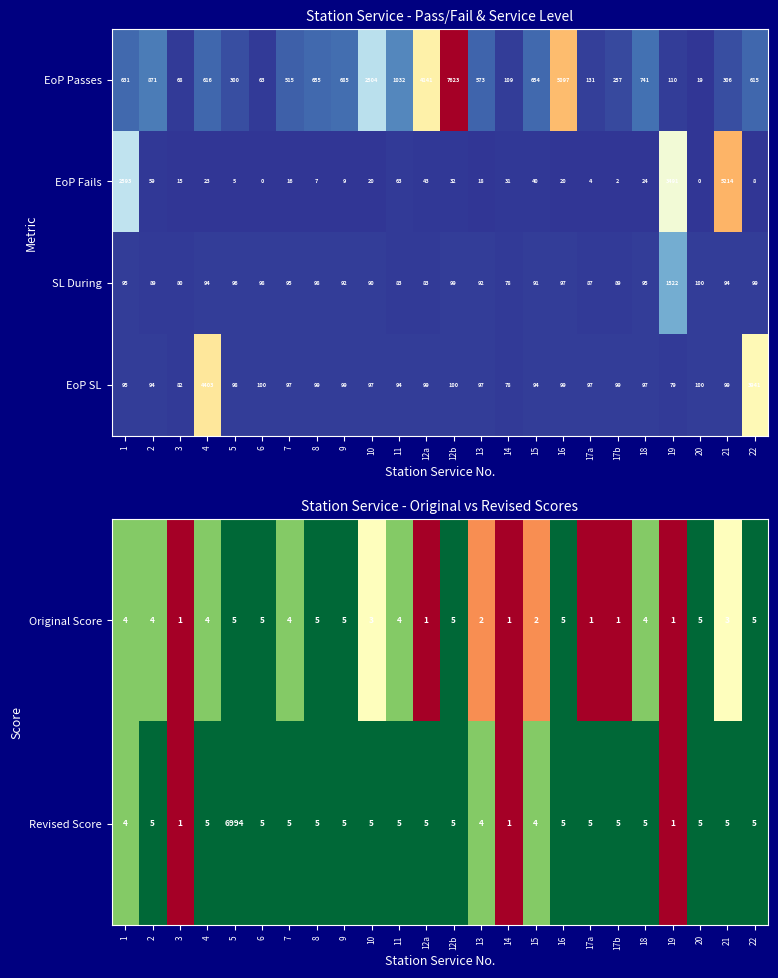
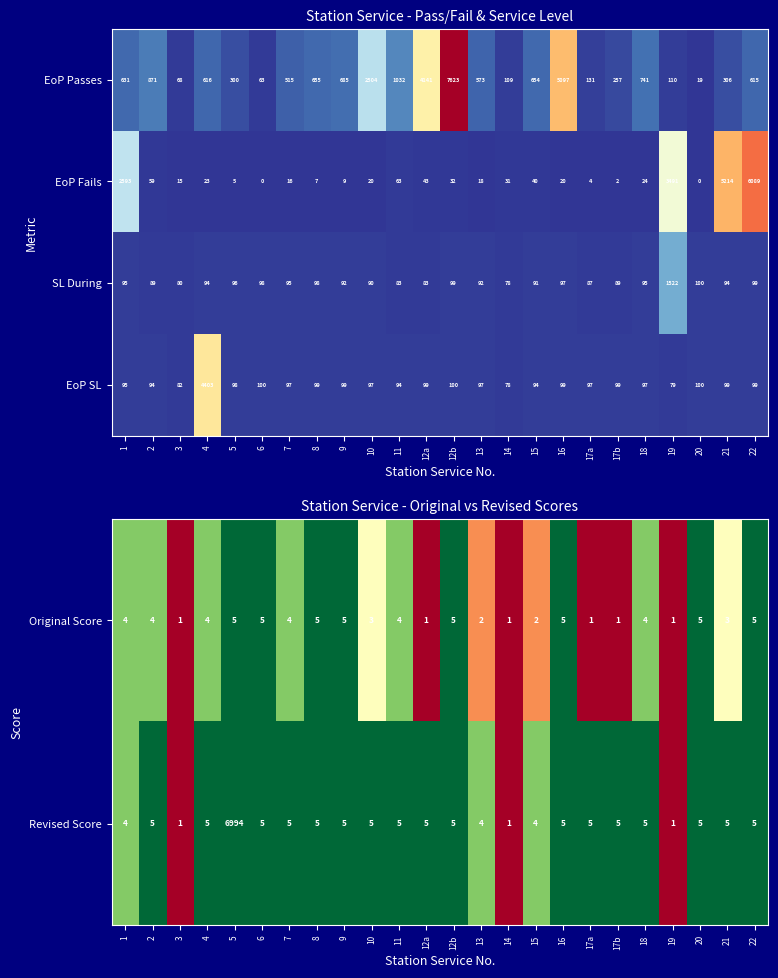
  {
    "Station Service - Pass/Fail & Service Level": {
      "EoP Passes": {
        "1": 631,
        "2": 871,
        "3": 68,
        "4": 616,
        "5": 300,
        "6": 63,
        "7": 515,
        "8": 655,
        "9": 685,
        "10": 2504,
        "11": 1032,
        "12a": 4141,
        "12b": 7623,
        "13": 573,
        "14": 109,
        "15": 654,
        "16": 5097,
        "17a": 131,
        "17b": 257,
        "18": 741,
        "19": 110,
        "20": 19,
        "21": 306,
        "22": 615
      },
      "EoP Fails": {
        "1": 2593,
        "2": 59,
        "3": 15,
        "4": 23,
        "5": 5,
        "6": 0,
        "7": 16,
        "8": 7,
        "9": 9,
        "10": 20,
        "11": 63,
        "12a": 43,
        "12b": 32,
        "13": 18,
        "14": 31,
        "15": 40,
        "16": 20,
        "17a": 4,
        "17b": 2,
        "18": 24,
        "20": 0,
        "21": 5214,
-       "22": 8
+       "22": 6089
      },
      "SL During": {
        "1": 95,
        "2": 89,
        "3": 80,
        "4": 94,
        "5": 96,
        "6": 98,
        "7": 95,
        "8": 98,
        "9": 92,
        "10": 90,
        "11": 83,
        "12a": 83,
        "12b": 99,
        "13": 92,
        "14": 78,
        "15": 91,
        "16": 97,
        "17a": 87,
        "17b": 89,
        "18": 95,
        "19": 1522,
        "20": 100,
        "21": 94,
        "22": 99
      },
      "EoP SL": {
        "1": 95,
        "2": 94,
        "3": 82,
        "4": 4403,
        "5": 98,
        "6": 100,
        "7": 97,
        "8": 99,
        "9": 99,
        "10": 97,
        "11": 94,
        "12a": 99,
        "12b": 100,
        "13": 97,
        "14": 78,
        "15": 94,
        "16": 99,
        "17a": 97,
        "17b": 99,
        "18": 97,
        "19": 79,
        "20": 100,
        "21": 99,
-       "22": 3941
+       "22": 99
      }
    },
    "Station Service - Original vs Revised Scores": {
      "Original Score": {
        "1": 4,
        "2": 4,
        "3": 1,
        "4": 4,
        "5": 5,
        "6": 5,
        "7": 4,
        "8": 5,
        "9": 5,
        "10": 3,
        "11": 4,
        "12a": 1,
        "12b": 5,
        "13": 2,
        "14": 1,
        "15": 2,
        "16": 5,
        "17a": 1,
        "17b": 1,
        "18": 4,
        "19": 1,
        "20": 5,
        "21": 3,
        "22": 5
      },
      "Revised Score": {
        "1": 4,
        "2": 5,
        "3": 1,
        "4": 5,
        "5": 6994,
        "6": 5,
        "7": 5,
        "8": 5,
        "9": 5,
        "10": 5,
        "11": 5,
        "12a": 5,
        "12b": 5,
        "13": 4,
        "14": 1,
        "15": 4,
        "16": 5,
        "17a": 5,
        "17b": 5,
        "18": 5,
        "19": 1,
        "20": 5,
        "21": 5,
        "22": 5
      }
    }
  }
